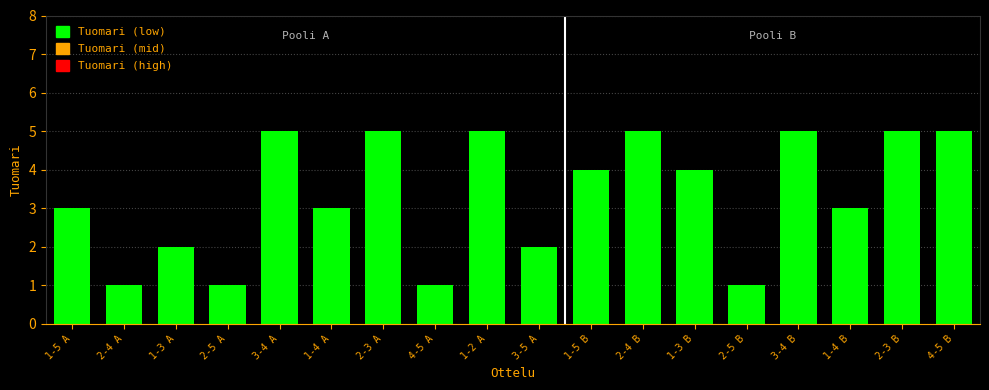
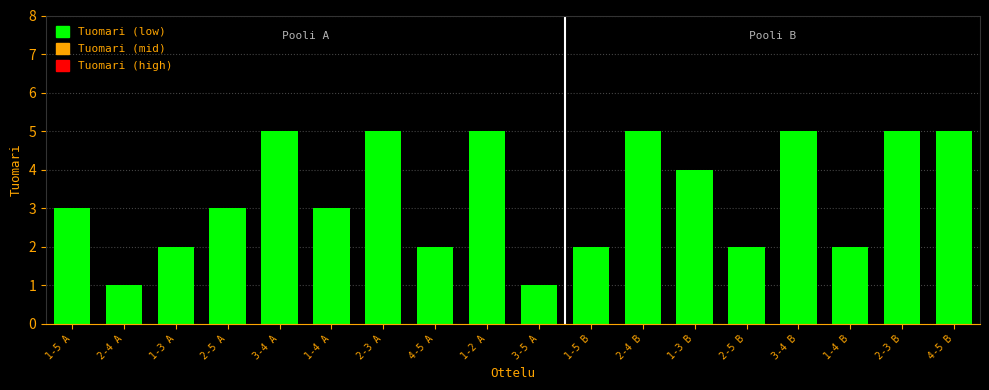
  {
    "1-5 A": 3,
    "2-4 A": 1,
    "1-3 A": 2,
-   "2-5 A": 1,
+   "2-5 A": 3,
    "3-4 A": 5,
    "1-4 A": 3,
    "2-3 A": 5,
-   "4-5 A": 1,
+   "4-5 A": 2,
    "1-2 A": 5,
-   "3-5 A": 2,
-   "1-5 B": 4,
+   "3-5 A": 1,
+   "1-5 B": 2,
    "2-4 B": 5,
    "1-3 B": 4,
-   "2-5 B": 1,
+   "2-5 B": 2,
    "3-4 B": 5,
-   "1-4 B": 3,
+   "1-4 B": 2,
    "2-3 B": 5,
    "4-5 B": 5
  }
